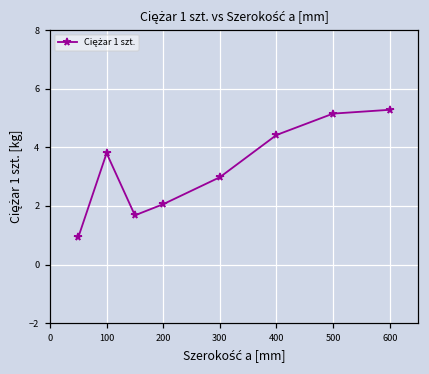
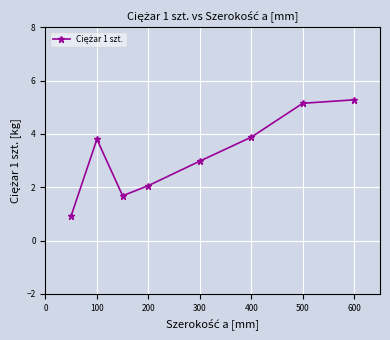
  {
    "100": 3.8,
    "200": 2.1,
    "300": 3.0,
-   "400": 4.4,
+   "400": 3.9,
    "500": 5.2,
    "600": 5.3
  }
